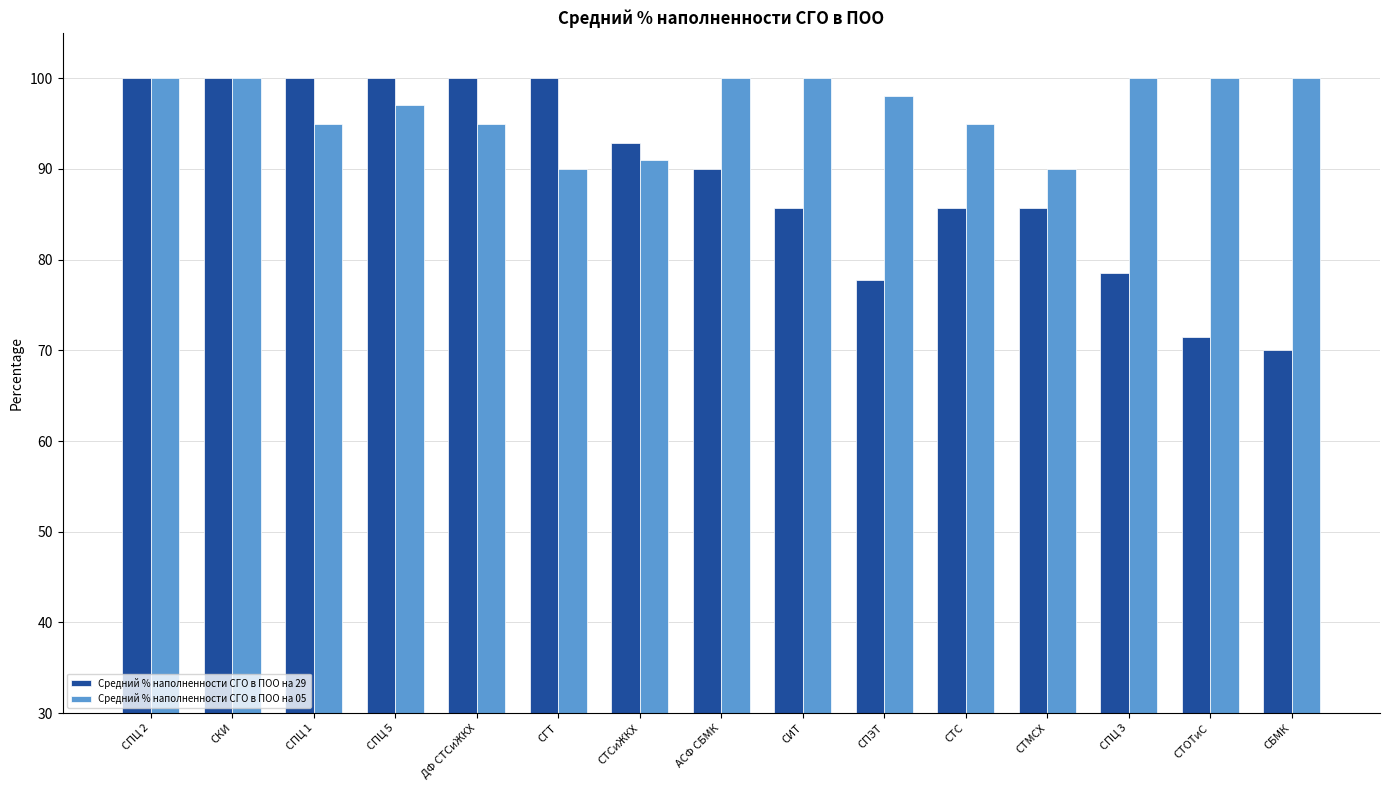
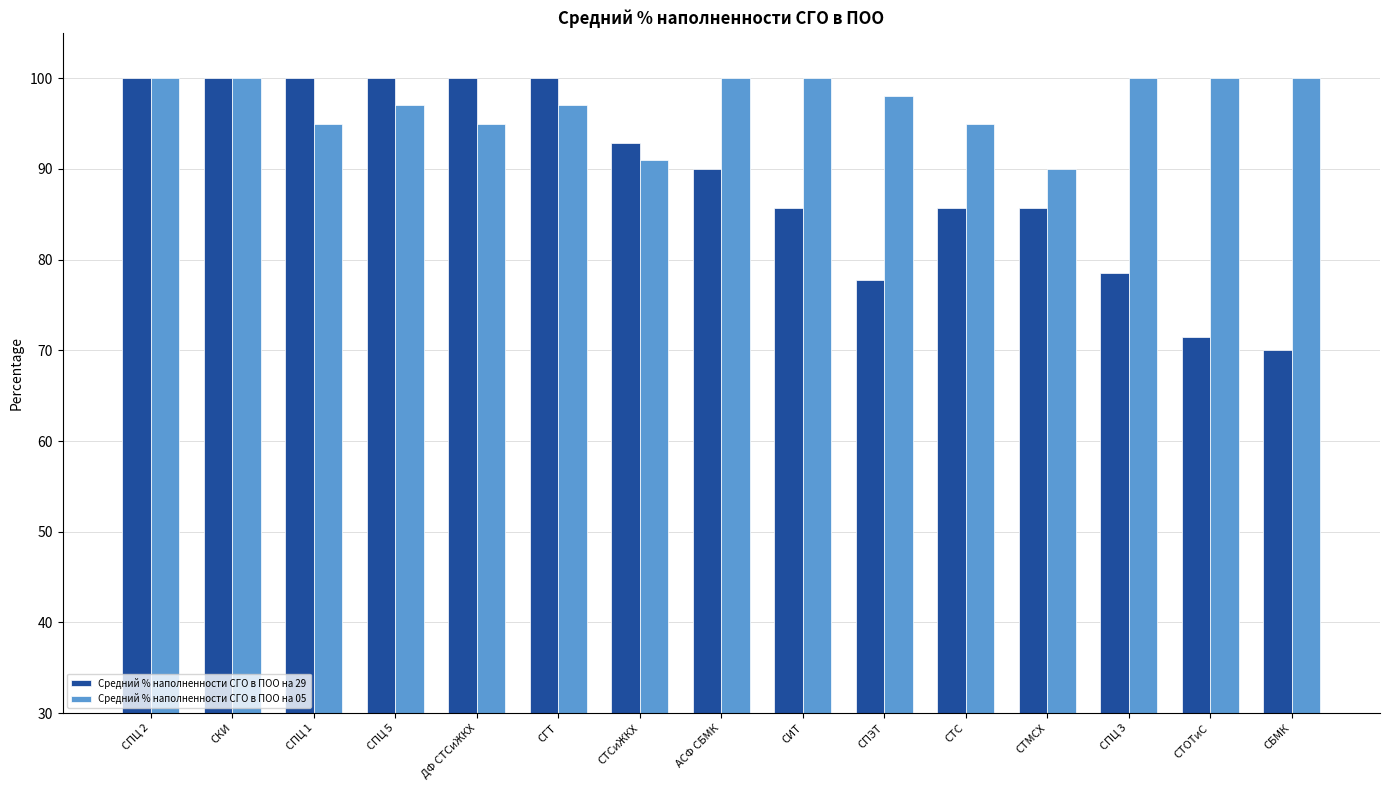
  {
    "Средний % наполненности СГО в ПОО на 29": {
      "СПЦ 2": 100,
      "СКИ": 100,
      "СПЦ 1": 100,
      "СПЦ 5": 100,
      "ДФ СТСиЖКХ": 100,
      "СГТ": 100,
      "СТСиЖКХ": 93,
      "АСФ СБМК": 90,
      "СИТ": 86,
      "СПЭТ": 78,
      "СТС": 86,
      "СТМСХ": 86,
      "СПЦ 3": 79,
      "СТОТиС": 71,
      "СБМК": 70
    },
    "Средний % наполненности СГО в ПОО на 05": {
      "СПЦ 2": 100,
      "СКИ": 100,
      "СПЦ 1": 95,
      "СПЦ 5": 97,
      "ДФ СТСиЖКХ": 95,
-     "СГТ": 90,
+     "СГТ": 97,
      "СТСиЖКХ": 91,
      "АСФ СБМК": 100,
      "СИТ": 100,
      "СПЭТ": 98,
      "СТС": 95,
      "СТМСХ": 90,
      "СПЦ 3": 100,
      "СТОТиС": 100,
      "СБМК": 100
    }
  }
